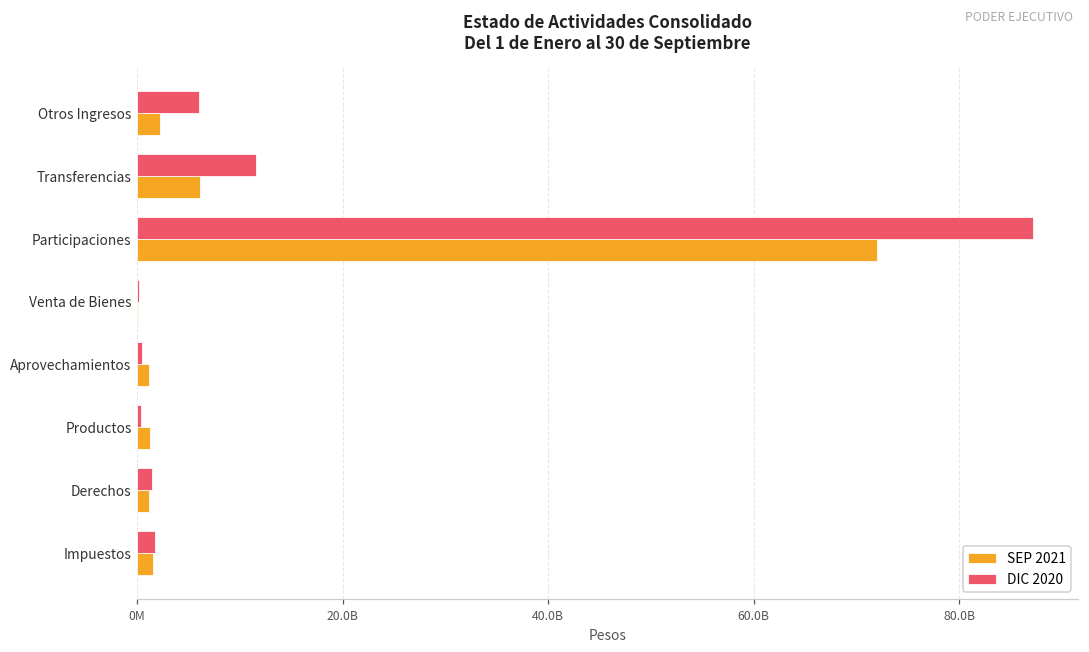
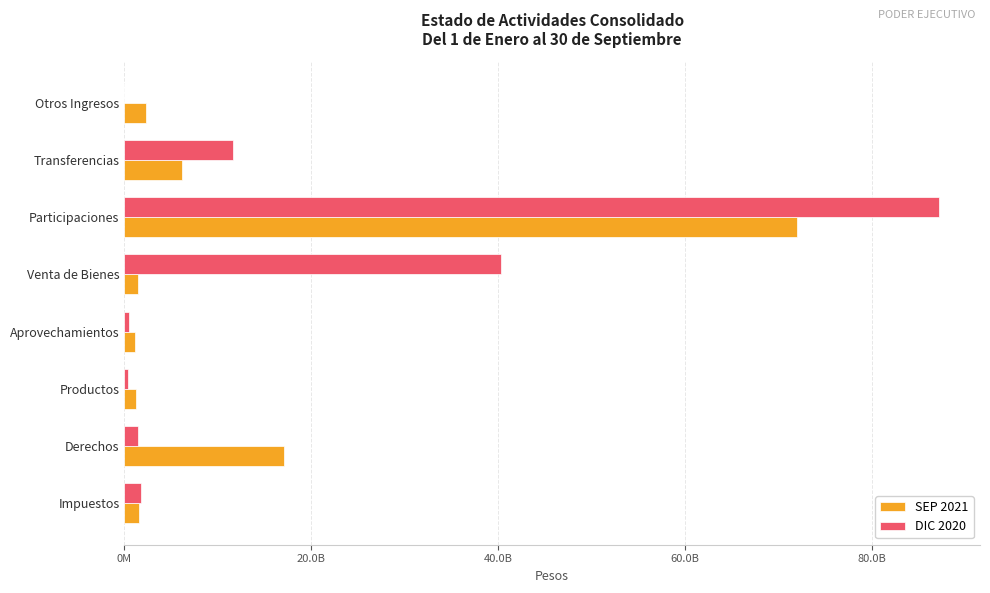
  {
    "SEP 2021": {
      "Otros Ingresos": 2000000000,
      "Transferencias": 6000000000,
      "Participaciones": 72000000000,
-     "Venta de Bienes": 0,
+     "Venta de Bienes": 1000000000,
      "Aprovechamientos": 1000000000,
      "Productos": 1000000000,
-     "Derechos": 1000000000,
+     "Derechos": 17000000000,
      "Impuestos": 2000000000
    },
    "DIC 2020": {
-     "Otros Ingresos": 6000000000,
+     "Otros Ingresos": 0,
      "Transferencias": 12000000000,
      "Participaciones": 87000000000,
-     "Venta de Bienes": 0,
+     "Venta de Bienes": 40000000000,
      "Aprovechamientos": 0,
      "Productos": 0,
      "Derechos": 1000000000,
      "Impuestos": 2000000000
    }
  }
